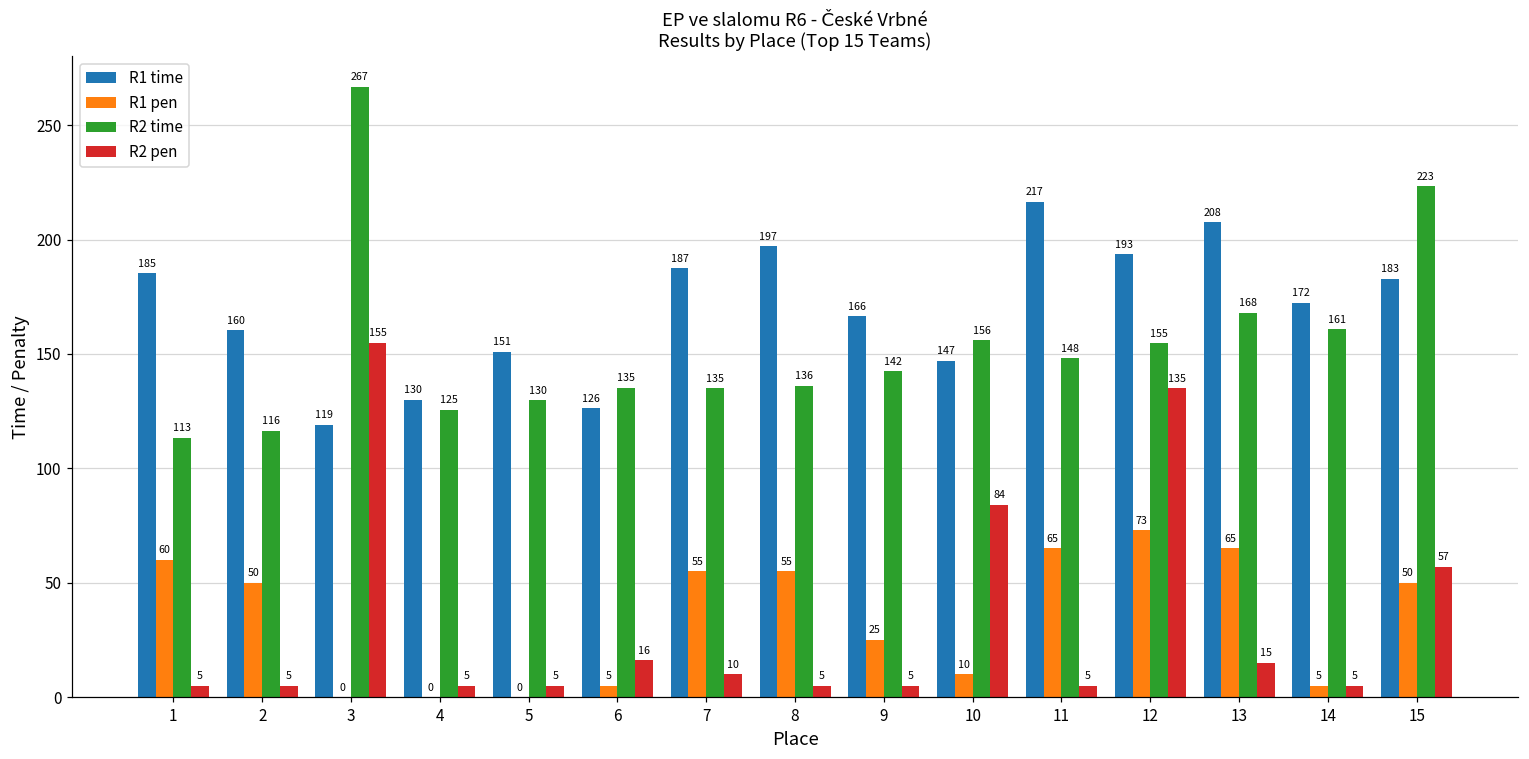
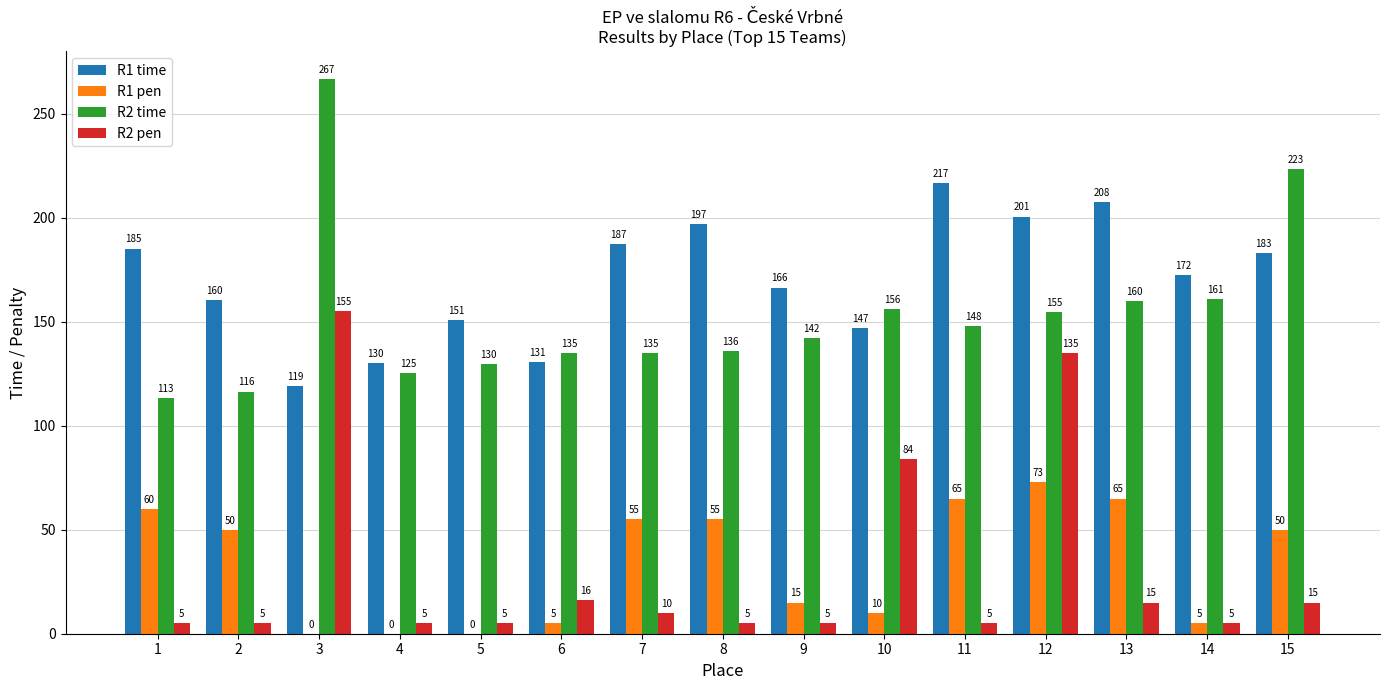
  {
    "R1 time": {
      "1": 185,
      "2": 160,
      "3": 119,
      "4": 130,
      "5": 151,
-     "6": 126,
+     "6": 131,
      "7": 187,
      "8": 197,
      "9": 166,
      "10": 147,
      "11": 217,
-     "12": 193,
+     "12": 201,
      "13": 208,
      "14": 172,
      "15": 183
    },
    "R1 pen": {
      "1": 60,
      "2": 50,
      "3": 0,
      "4": 0,
      "5": 0,
      "6": 5,
      "7": 55,
      "8": 55,
-     "9": 25,
+     "9": 15,
      "10": 10,
      "11": 65,
      "12": 73,
      "13": 65,
      "14": 5,
      "15": 50
    },
    "R2 time": {
      "1": 113,
      "2": 116,
      "3": 267,
      "4": 125,
      "5": 130,
      "6": 135,
      "7": 135,
      "8": 136,
      "9": 142,
      "10": 156,
      "11": 148,
      "12": 155,
-     "13": 168,
+     "13": 160,
      "14": 161,
      "15": 223
    },
    "R2 pen": {
      "1": 5,
      "2": 5,
      "3": 155,
      "4": 5,
      "5": 5,
      "6": 16,
      "7": 10,
      "8": 5,
      "9": 5,
      "10": 84,
      "11": 5,
      "12": 135,
      "13": 15,
      "14": 5,
-     "15": 57
+     "15": 15
    }
  }
